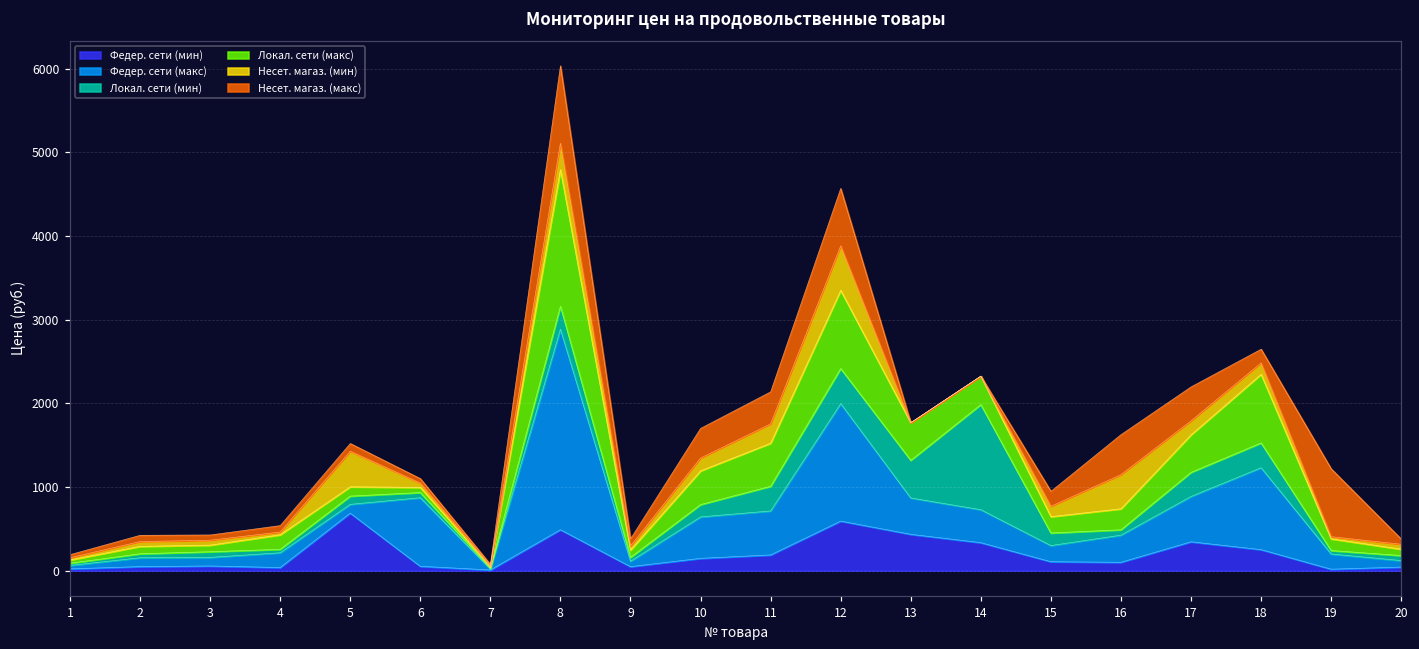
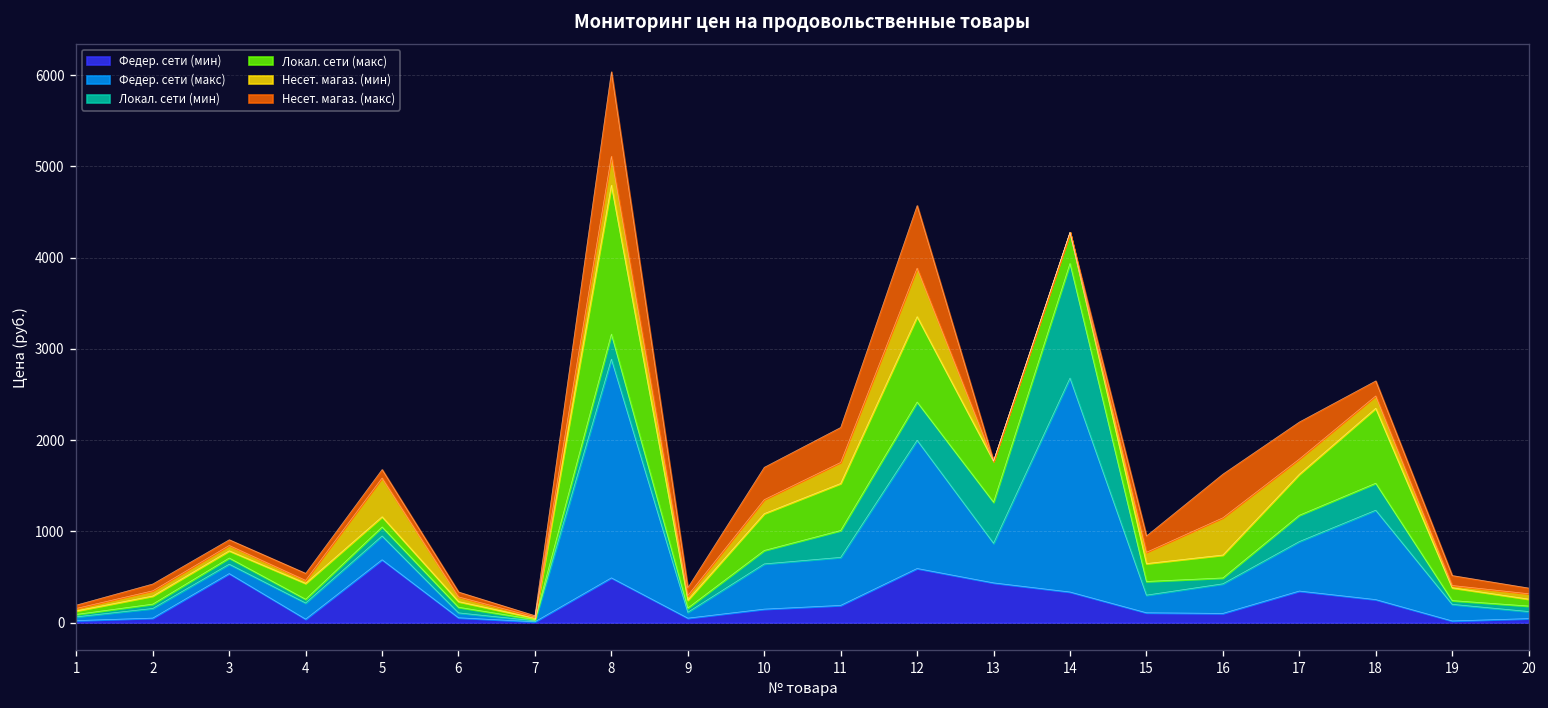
  {
    "Федер. сети (мин)": {
      "1": 0,
      "2": 0,
-     "3": 100,
+     "3": 500,
      "4": 0,
      "5": 700,
      "6": 100,
      "8": 500,
      "9": 0,
      "10": 100,
      "11": 200,
      "12": 600,
      "13": 400,
      "14": 300,
      "15": 100,
      "16": 100,
      "17": 300,
      "18": 300,
      "19": 0,
      "20": 0
    },
    "Федер. сети (макс)": {
      "2": 100,
      "3": 100,
      "4": 200,
-     "5": 100,
-     "6": 800,
+     "5": 300,
+     "6": 100,
      "8": 2400,
      "9": 100,
      "10": 500,
      "11": 500,
      "12": 1400,
      "13": 400,
-     "14": 400,
+     "14": 2300,
      "15": 200,
      "16": 300,
      "17": 500,
      "18": 1000,
      "19": 200,
      "20": 100
    },
    "Локал. сети (мин)": {
      "2": 0,
      "3": 100,
      "4": 0,
      "5": 100,
      "6": 100,
      "8": 300,
      "9": 0,
      "10": 100,
      "11": 300,
      "12": 400,
      "13": 400,
      "14": 1300,
      "15": 100,
      "16": 100,
      "17": 300,
      "18": 300,
      "19": 0,
      "20": 100
    },
    "Локал. сети (макс)": {
      "2": 100,
      "3": 100,
      "5": 100,
      "6": 100,
      "8": 1600,
      "9": 100,
      "10": 400,
      "11": 500,
      "12": 900,
      "15": 200,
      "16": 300,
      "17": 400,
      "18": 800,
      "20": 100
    },
    "Несет. магаз. (мин)": {
      "2": 100,
      "3": 100,
      "5": 400,
      "6": 100,
      "8": 300,
      "9": 0,
      "10": 200,
      "11": 200,
      "12": 500,
      "15": 100,
      "16": 400,
      "17": 200,
      "18": 100,
      "20": 100
    },
    "Несет. магаз. (макс)": {
      "1": 0,
      "2": 100,
      "3": 100,
      "4": 100,
      "5": 100,
      "6": 100,
      "8": 900,
      "9": 100,
      "10": 400,
      "11": 400,
      "12": 700,
      "15": 200,
      "16": 500,
      "17": 400,
      "18": 200,
-     "19": 800,
+     "19": 100,
      "20": 100
    }
  }
